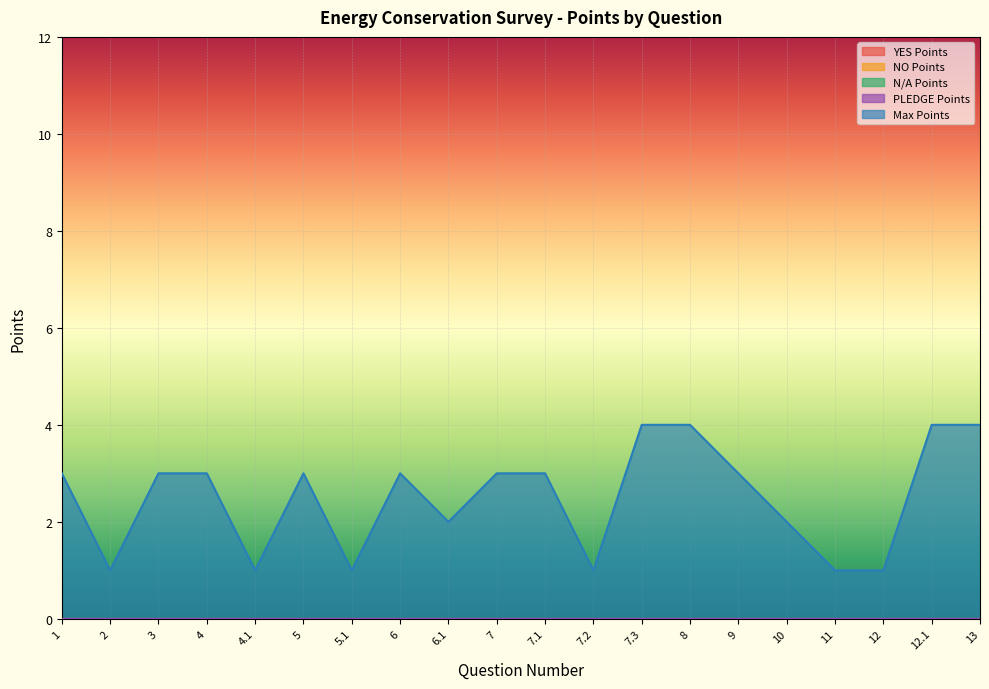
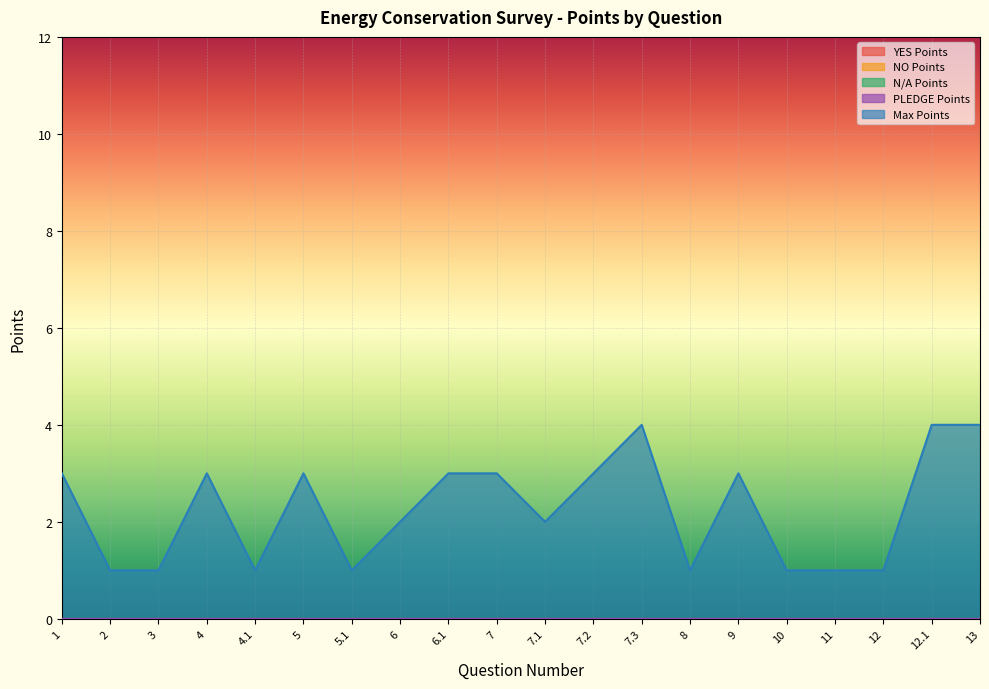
  {
    "PLEDGE Points": {
      "1": 0,
      "2": 0,
      "3": 0,
      "4": 0,
      "4.1": 0,
      "5": 0,
      "5.1": 0,
      "6": 0,
      "6.1": 0,
      "7": 0,
      "7.1": 0,
      "7.2": 0,
      "7.3": 0,
      "8": 0,
      "9": 0,
      "10": 0,
      "11": 0,
      "12": 0,
      "12.1": 0,
      "13": 0
    },
    "Max Points": {
      "1": 3,
      "2": 1,
-     "3": 3,
+     "3": 1,
      "4": 3,
      "4.1": 1,
      "5": 3,
      "5.1": 1,
-     "6": 3,
-     "6.1": 2,
+     "6": 2,
+     "6.1": 3,
      "7": 3,
-     "7.1": 3,
-     "7.2": 1,
+     "7.1": 2,
+     "7.2": 3,
      "7.3": 4,
-     "8": 4,
+     "8": 1,
      "9": 3,
-     "10": 2,
+     "10": 1,
      "11": 1,
      "12": 1,
      "12.1": 4,
      "13": 4
    }
  }
